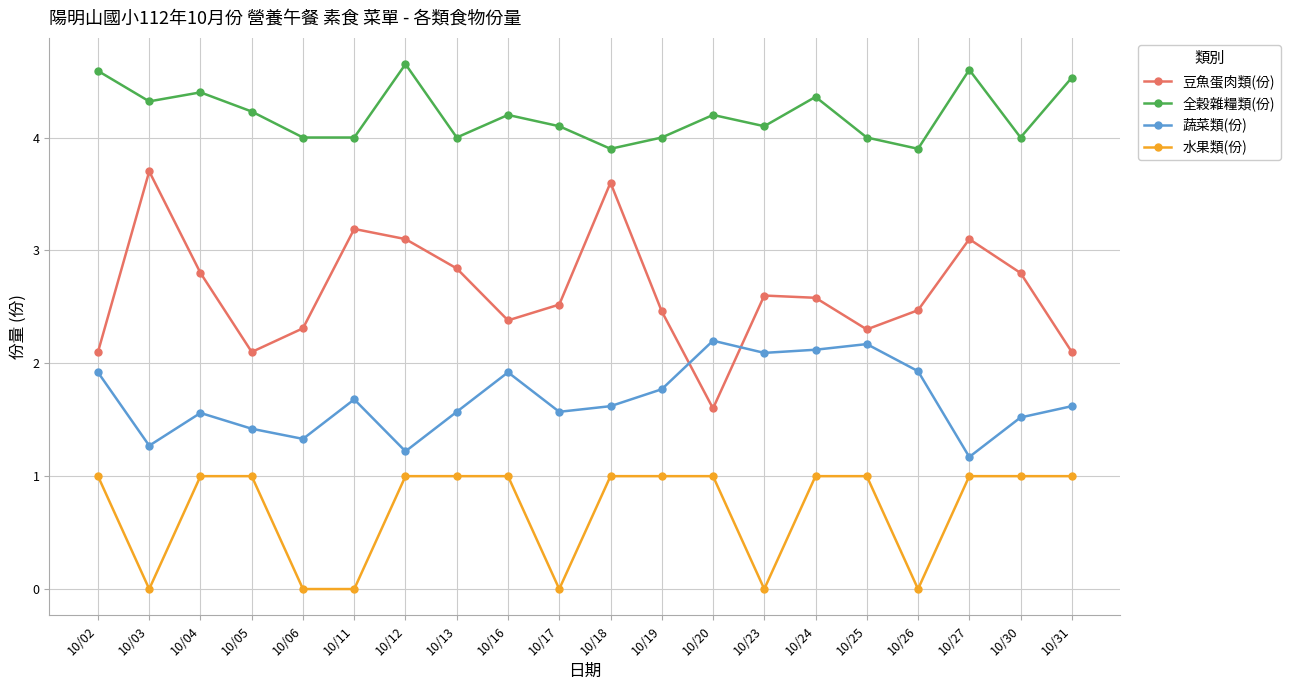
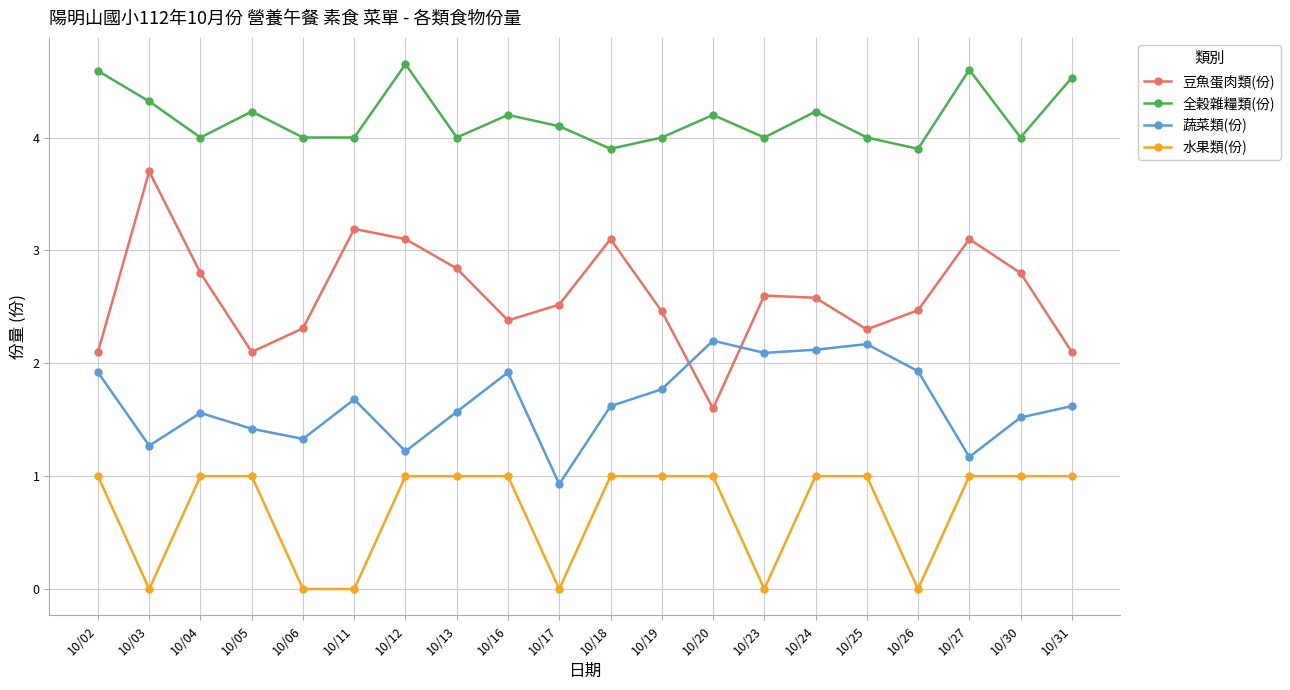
  {
    "豆魚蛋肉類(份)": {
      "10/02": 2.1,
      "10/03": 3.7,
      "10/04": 2.8,
      "10/05": 2.1,
      "10/06": 2.3,
      "10/11": 3.2,
      "10/12": 3.1,
      "10/13": 2.84,
      "10/16": 2.4,
      "10/17": 2.5,
-     "10/18": 3.6,
+     "10/18": 3.1,
      "10/19": 2.46,
      "10/20": 1.6,
      "10/23": 2.6,
      "10/24": 2.6,
      "10/25": 2.3,
      "10/26": 2.47,
      "10/27": 3.1,
      "10/30": 2.8,
      "10/31": 2.1
    },
    "全穀雜糧類(份)": {
      "10/02": 4.59,
      "10/03": 4.32,
-     "10/04": 4.4,
+     "10/04": 4.0,
      "10/05": 4.23,
      "10/06": 4.00,
      "10/11": 4.00,
      "10/12": 4.65,
      "10/13": 4.00,
      "10/16": 4.20,
      "10/17": 4.10,
      "10/18": 3.90,
      "10/19": 4.00,
      "10/20": 4.20,
-     "10/23": 4.1,
-     "10/24": 4.36,
+     "10/23": 4.0,
+     "10/24": 4.23,
      "10/25": 4.00,
      "10/26": 3.90,
      "10/27": 4.60,
      "10/30": 4.00,
      "10/31": 4.53
    },
    "蔬菜類(份)": {
      "10/02": 1.92,
      "10/03": 1.27,
      "10/04": 1.56,
      "10/05": 1.42,
      "10/06": 1.33,
      "10/11": 1.68,
      "10/12": 1.22,
      "10/13": 1.57,
      "10/16": 1.92,
-     "10/17": 1.57,
+     "10/17": 0.93,
      "10/18": 1.62,
      "10/19": 1.77,
      "10/20": 2.20,
      "10/23": 2.09,
      "10/24": 2.12,
      "10/25": 2.17,
      "10/26": 1.93,
      "10/27": 1.17,
      "10/30": 1.52,
      "10/31": 1.62
    },
    "水果類(份)": {
      "10/02": 1.00,
      "10/03": 0.00,
      "10/04": 1.00,
      "10/05": 1.00,
      "10/06": 0.00,
      "10/11": 0.00,
      "10/12": 1.00,
      "10/13": 1.00,
      "10/16": 1.00,
      "10/17": 0.00,
      "10/18": 1.00,
      "10/19": 1.00,
      "10/20": 1.00,
      "10/23": 0.00,
      "10/24": 1.00,
      "10/25": 1.00,
      "10/26": 0.00,
      "10/27": 1.00,
      "10/30": 1.00,
      "10/31": 1.00
    }
  }
